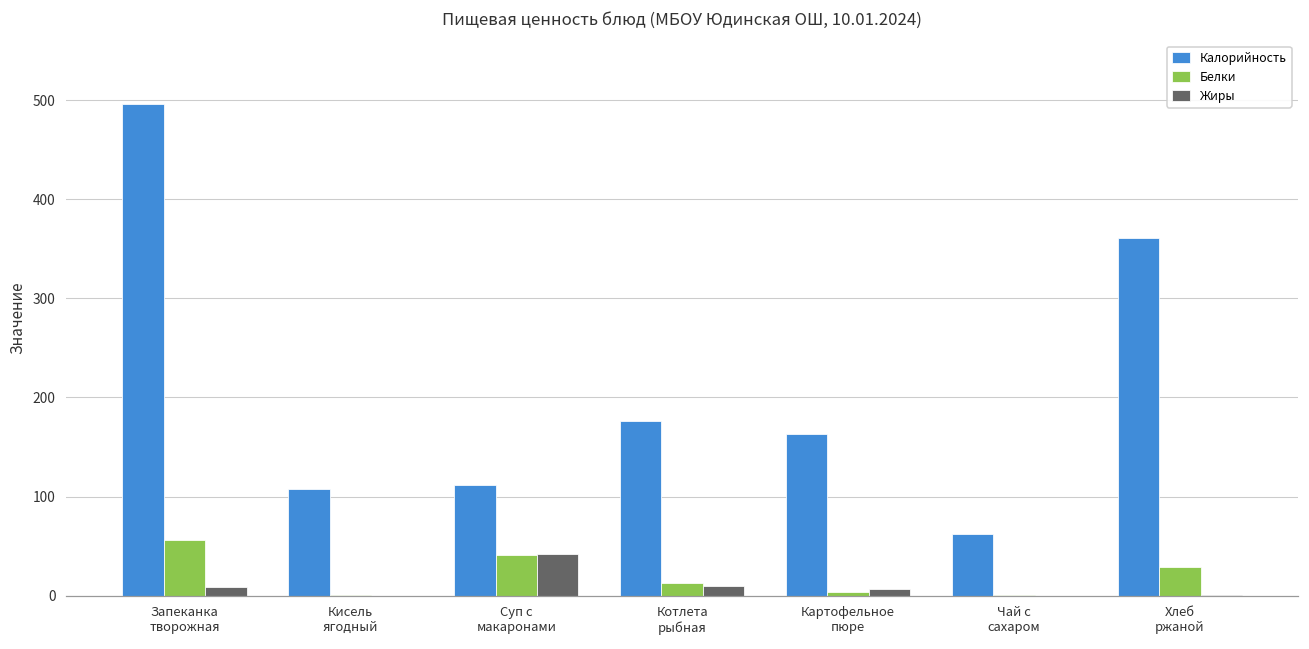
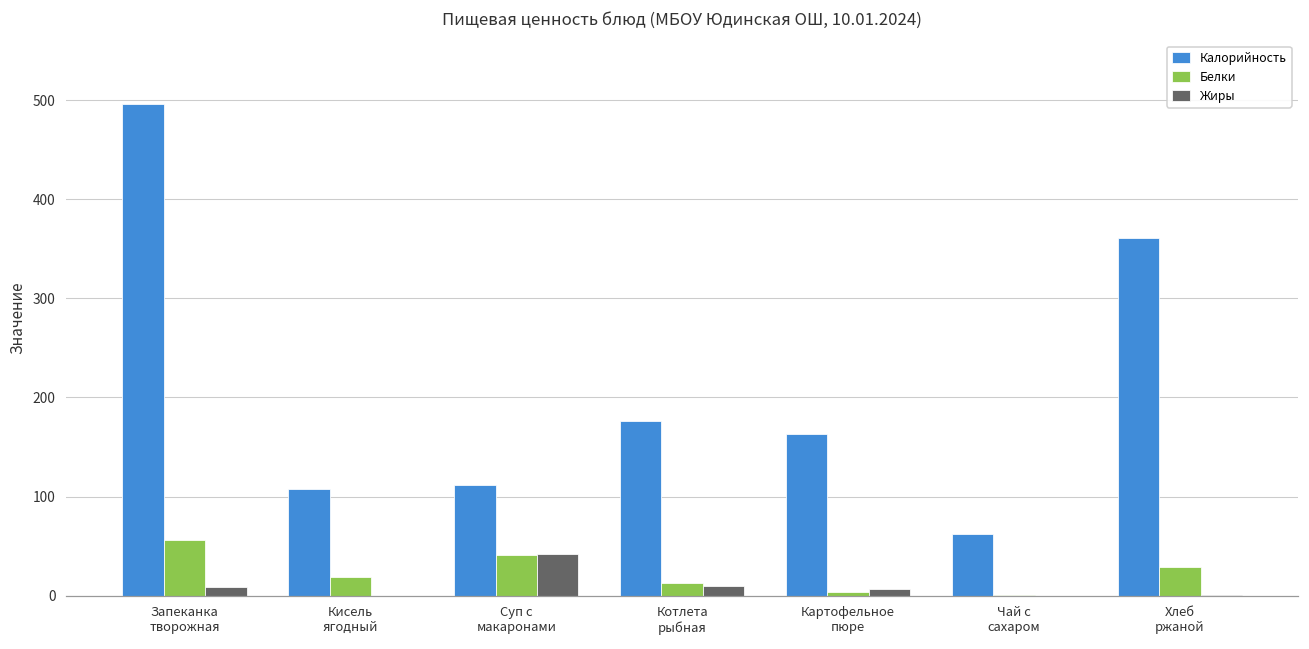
  {
    "Калорийность": {
      "Запеканка творожная": 500,
      "Кисель ягодный": 110,
      "Суп с макаронами": 110,
      "Котлета рыбная": 180,
      "Картофельное пюре": 160,
      "Чай с сахаром": 60,
      "Хлеб ржаной": 360
    },
    "Белки": {
      "Запеканка творожная": 60,
-     "Кисель ягодный": 0,
+     "Кисель ягодный": 20,
      "Суп с макаронами": 40,
      "Котлета рыбная": 10,
      "Картофельное пюре": 0,
      "Хлеб ржаной": 30
    },
    "Жиры": {
      "Запеканка творожная": 10,
      "Кисель ягодный": 0,
      "Суп с макаронами": 40,
      "Котлета рыбная": 10,
      "Картофельное пюре": 10
    }
  }
